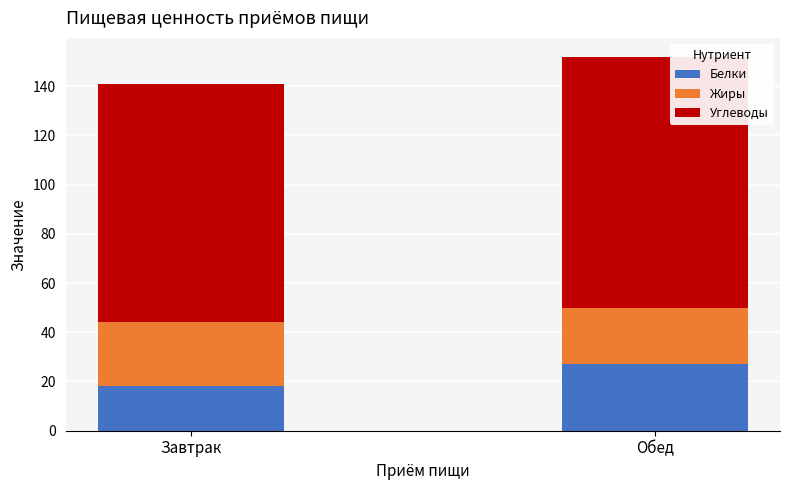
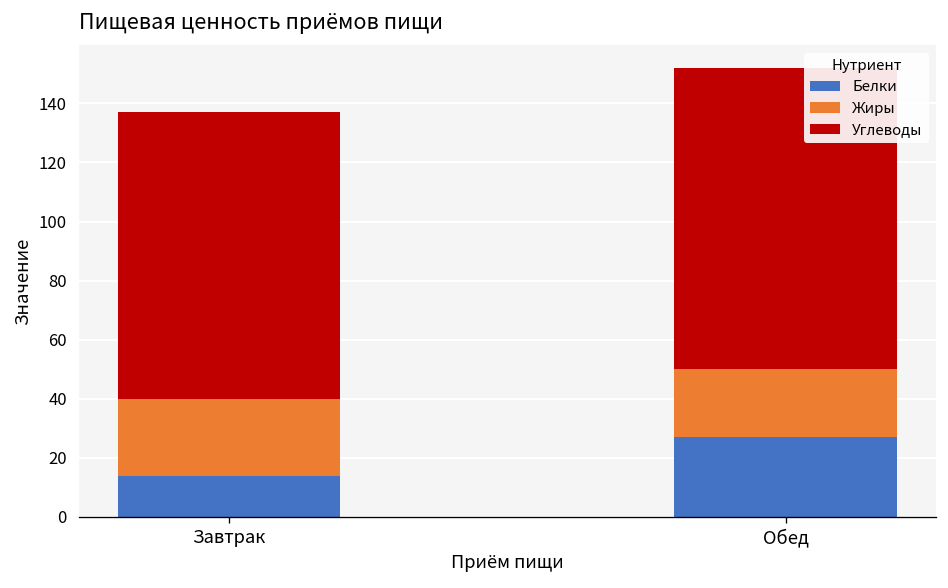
  {
    "Белки": {
-     "Завтрак": 18,
+     "Завтрак": 14,
      "Обед": 27
    },
    "Жиры": {
      "Завтрак": 26,
      "Обед": 23
    },
    "Углеводы": {
      "Завтрак": 97,
      "Обед": 102
    }
  }
